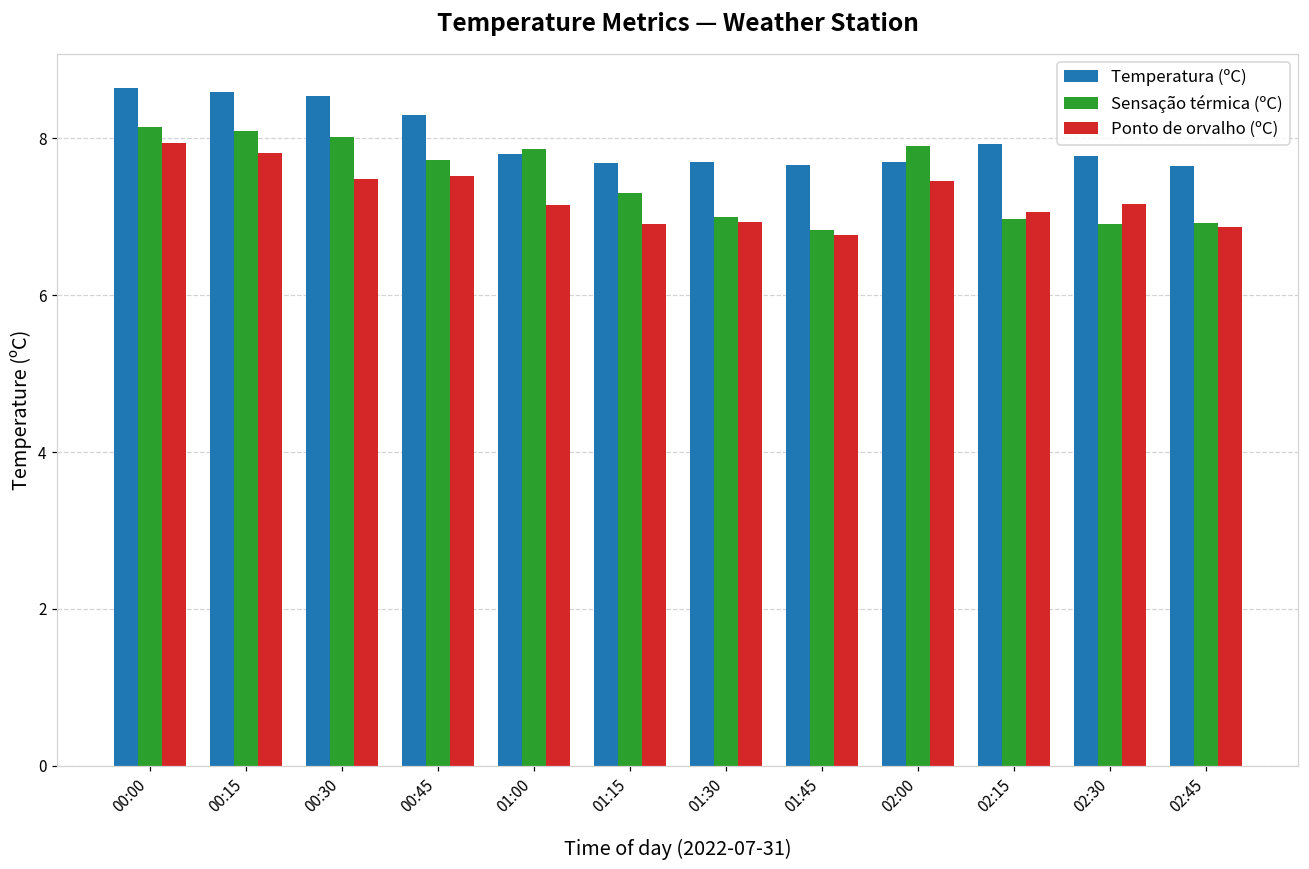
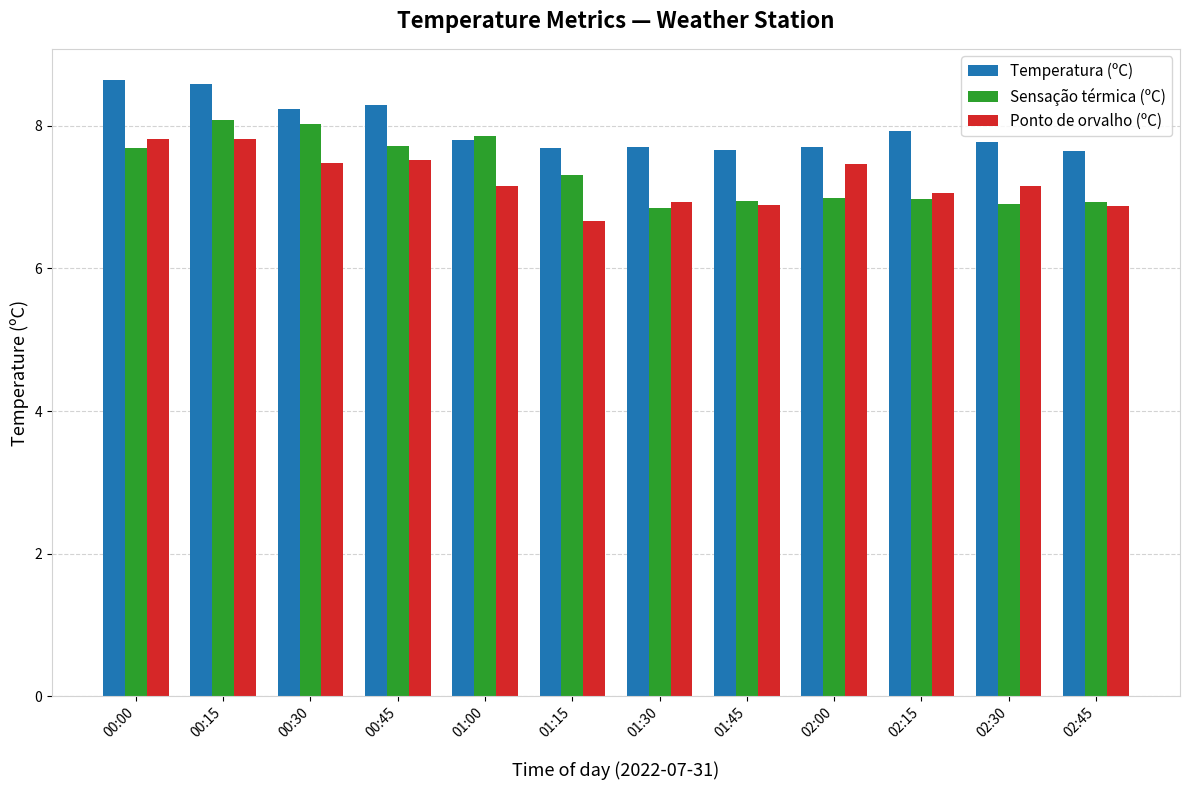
  {
    "Temperatura (ºC)": {
      "00:00": 8.6,
      "00:15": 8.6,
-     "00:30": 8.5,
+     "00:30": 8.2,
      "00:45": 8.3,
      "01:00": 7.8,
      "01:15": 7.7,
      "01:30": 7.7,
      "01:45": 7.7,
      "02:00": 7.7,
      "02:15": 7.9,
      "02:30": 7.8,
      "02:45": 7.6
    },
    "Sensação térmica (ºC)": {
-     "00:00": 8.1,
+     "00:00": 7.7,
      "00:15": 8.1,
      "00:30": 8.0,
      "00:45": 7.7,
      "01:00": 7.9,
      "01:15": 7.3,
-     "01:30": 7.0,
-     "01:45": 6.8,
-     "02:00": 7.9,
+     "01:30": 6.8,
+     "01:45": 7.0,
+     "02:00": 7.0,
      "02:15": 7.0,
      "02:30": 6.9,
      "02:45": 6.9
    },
    "Ponto de orvalho (ºC)": {
-     "00:00": 7.9,
+     "00:00": 7.8,
      "00:15": 7.8,
      "00:30": 7.5,
      "00:45": 7.5,
      "01:00": 7.2,
-     "01:15": 6.9,
+     "01:15": 6.7,
      "01:30": 6.9,
-     "01:45": 6.8,
+     "01:45": 6.9,
      "02:00": 7.5,
      "02:15": 7.1,
      "02:30": 7.2,
      "02:45": 6.9
    }
  }
